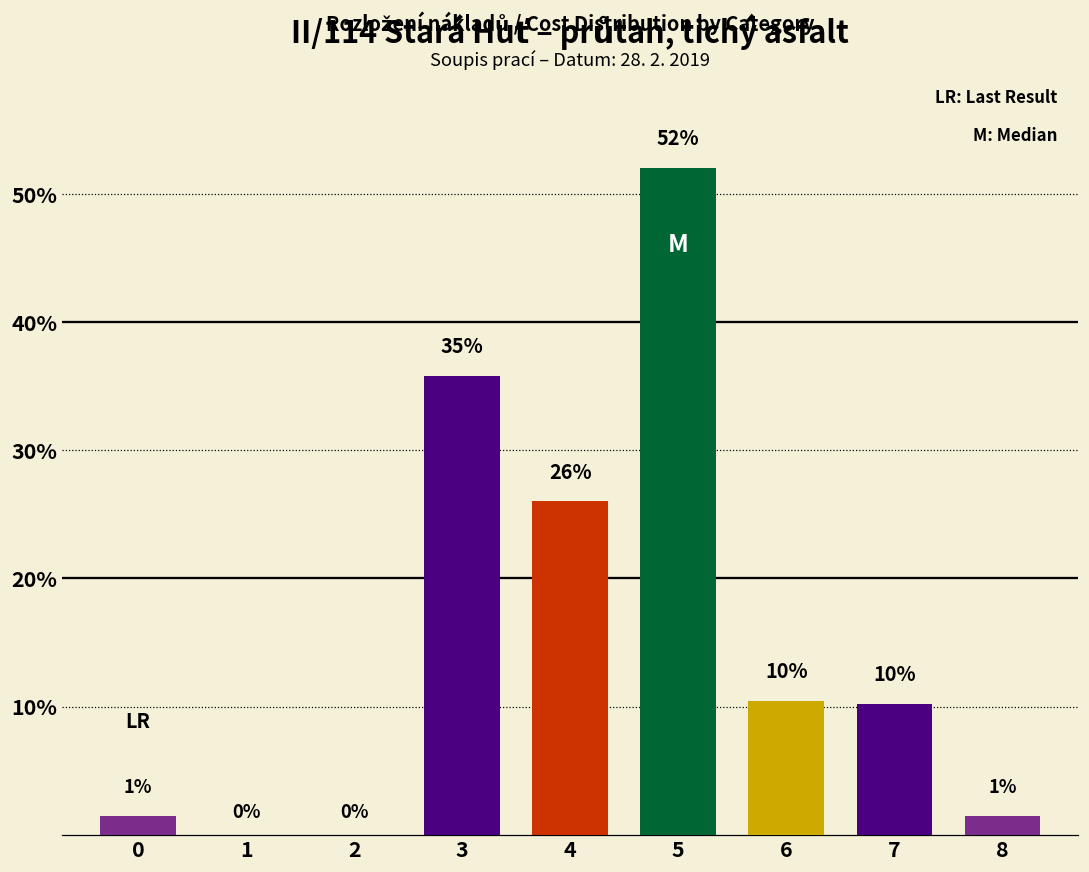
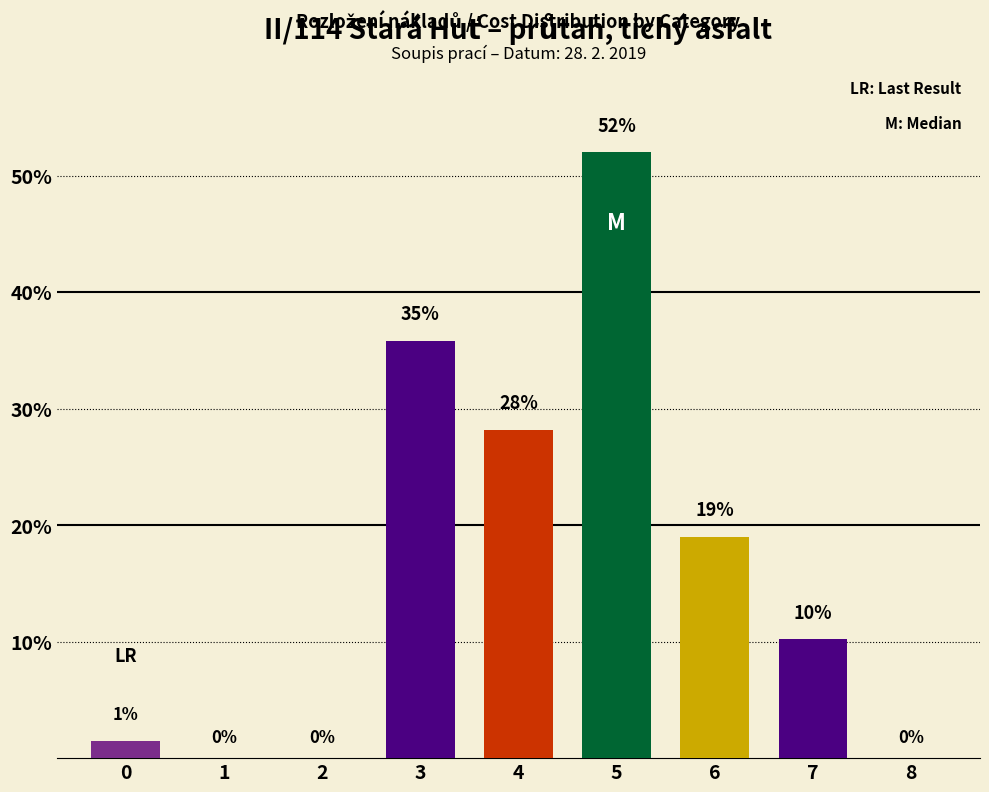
  {
    "0": "1%",
    "1": "0%",
    "2": "0%",
-   "4": "26%",
+   "4": "28%",
    "5": "52%",
-   "6": "10%",
+   "6": "19%",
    "7": "10%",
-   "8": "1%"
+   "8": "0%"
  }
